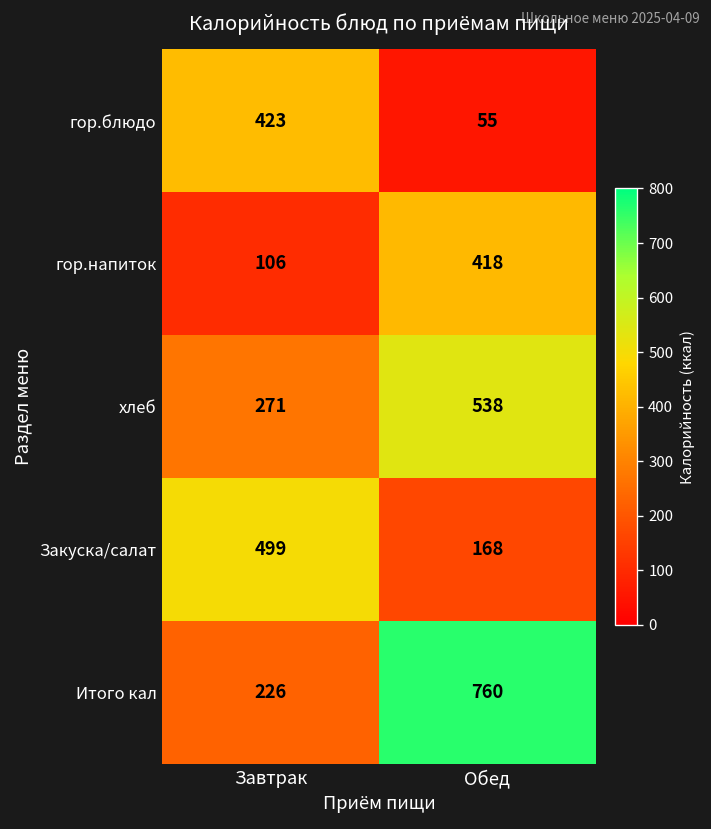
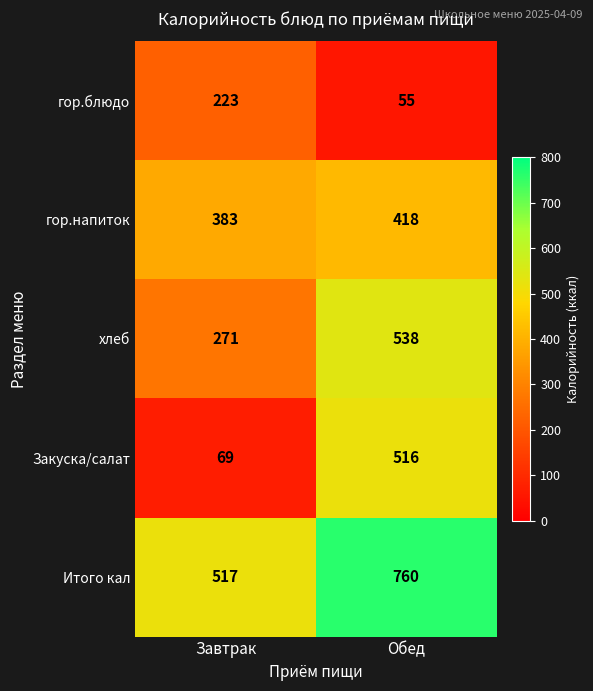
  {
    "гор.блюдо": {
-     "Завтрак": 423,
+     "Завтрак": 223,
      "Обед": 55
    },
    "гор.напиток": {
-     "Завтрак": 106,
+     "Завтрак": 383,
      "Обед": 418
    },
    "хлеб": {
      "Завтрак": 271,
      "Обед": 538
    },
    "Закуска/салат": {
-     "Завтрак": 499,
-     "Обед": 168
+     "Завтрак": 69,
+     "Обед": 516
    },
    "Итого кал": {
-     "Завтрак": 226,
+     "Завтрак": 517,
      "Обед": 760
    }
  }
